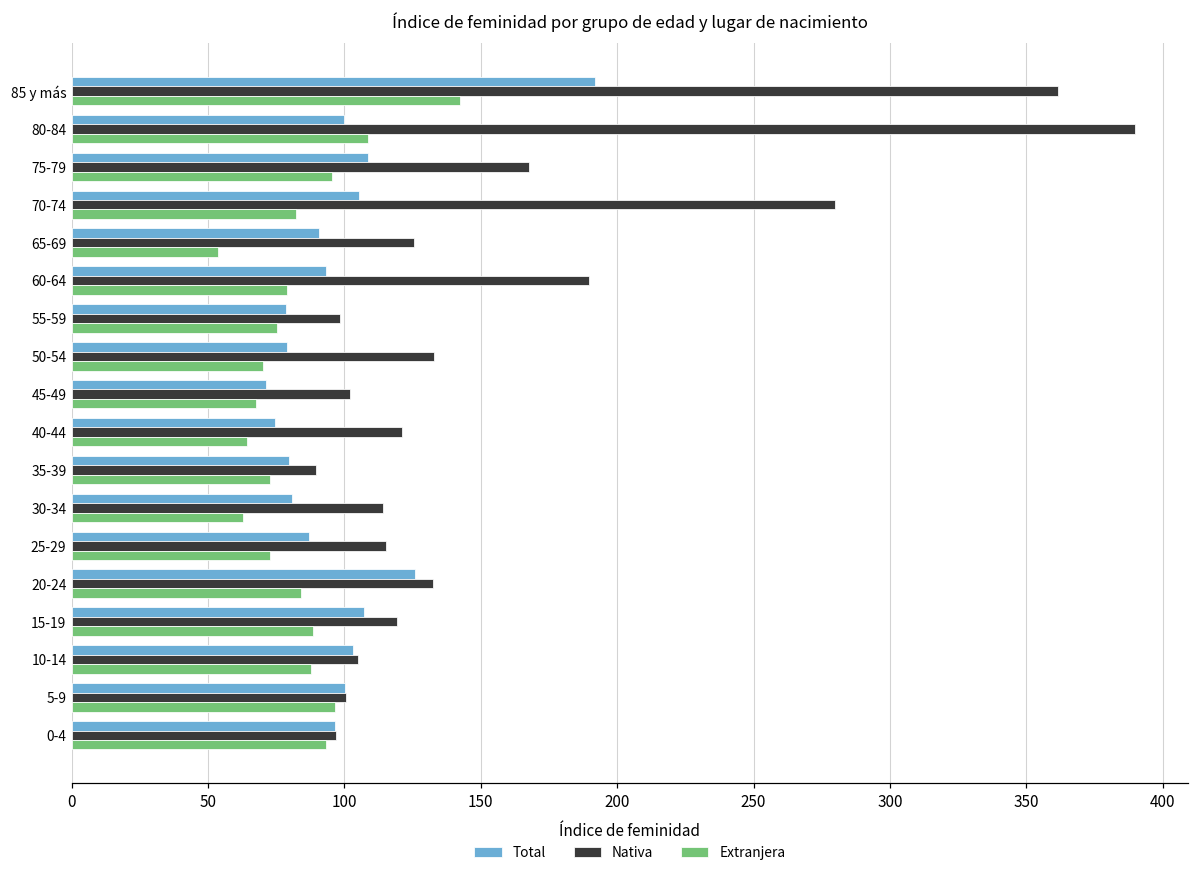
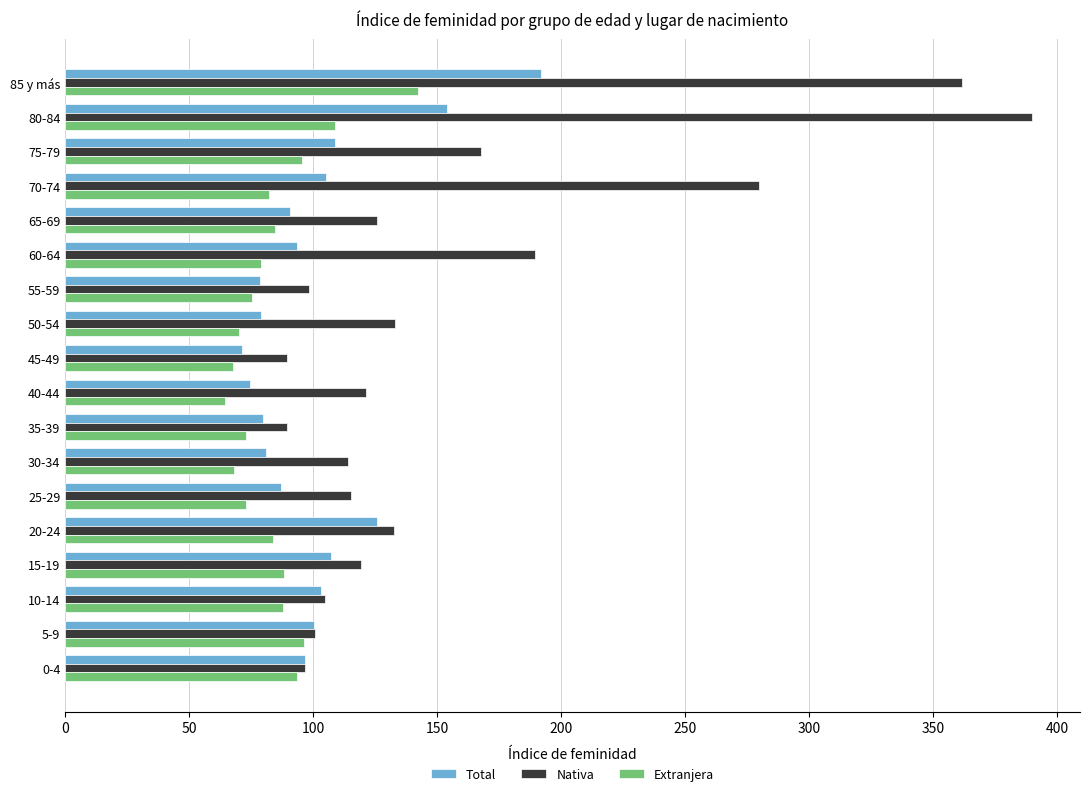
  {
    "Total": {
      "85 y más": 192,
-     "80-84": 100,
+     "80-84": 154,
      "75-79": 109,
      "70-74": 105,
      "65-69": 91,
      "60-64": 93,
      "55-59": 78,
      "50-54": 79,
      "45-49": 71,
      "40-44": 75,
      "35-39": 80,
      "30-34": 81,
      "25-29": 87,
      "20-24": 126,
      "15-19": 107,
      "10-14": 103,
      "5-9": 100,
      "0-4": 97
    },
    "Nativa": {
      "85 y más": 362,
      "80-84": 390,
      "75-79": 168,
      "70-74": 280,
      "65-69": 126,
      "60-64": 190,
      "55-59": 98,
      "50-54": 133,
-     "45-49": 102,
+     "45-49": 90,
      "40-44": 121,
      "35-39": 90,
      "30-34": 114,
      "25-29": 115,
      "20-24": 133,
      "15-19": 119,
      "10-14": 105,
      "5-9": 101,
      "0-4": 97
    },
    "Extranjera": {
      "85 y más": 142,
      "80-84": 109,
      "75-79": 96,
      "70-74": 82,
-     "65-69": 54,
+     "65-69": 85,
      "60-64": 79,
      "55-59": 75,
      "50-54": 70,
      "45-49": 68,
      "40-44": 64,
      "35-39": 73,
-     "30-34": 63,
+     "30-34": 68,
      "25-29": 73,
      "20-24": 84,
      "15-19": 88,
      "10-14": 88,
      "5-9": 97,
      "0-4": 93
    }
  }
